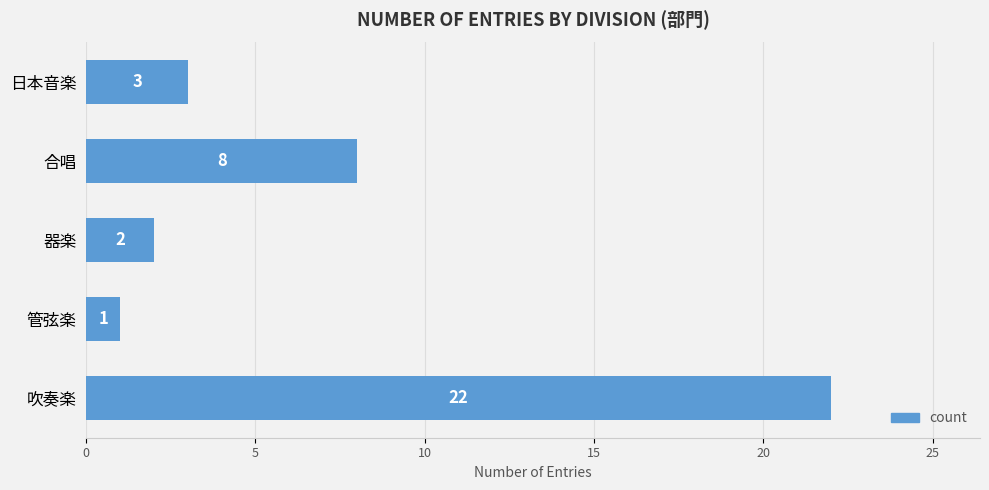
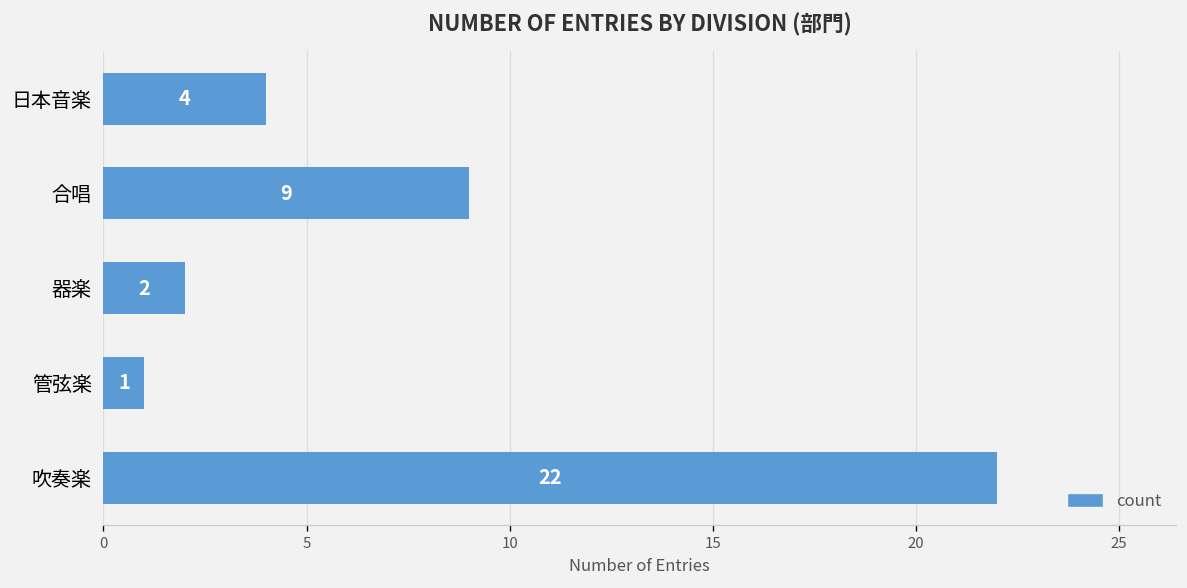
  {
-   "日本音楽": 3,
-   "合唱": 8,
+   "日本音楽": 4,
+   "合唱": 9,
    "器楽": 2,
    "管弦楽": 1,
    "吹奏楽": 22
  }
